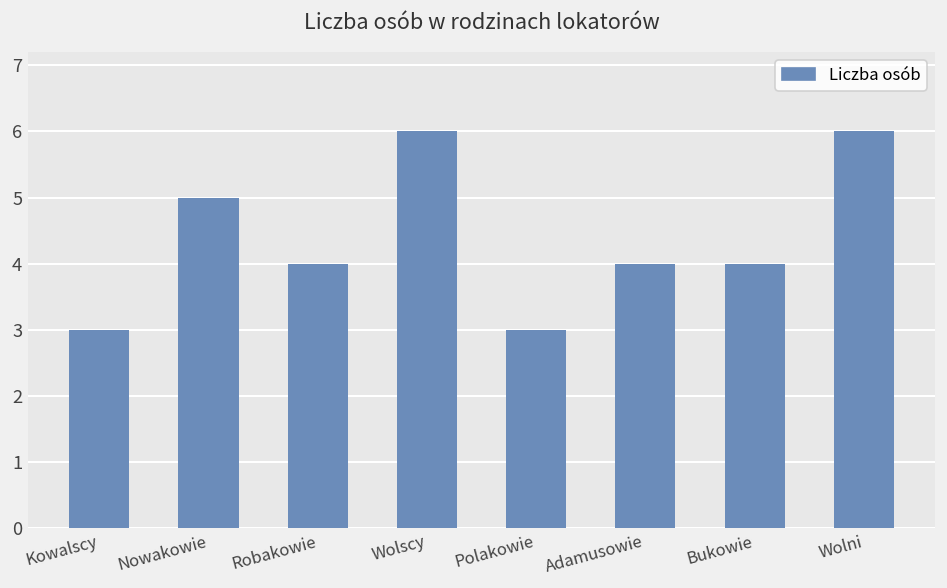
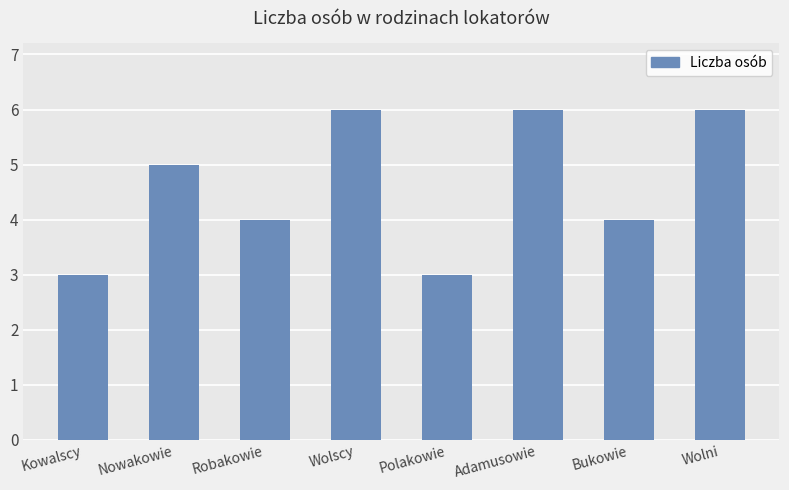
  {
    "Kowalscy": 3,
    "Nowakowie": 5,
    "Robakowie": 4,
    "Wolscy": 6,
    "Polakowie": 3,
-   "Adamusowie": 4,
+   "Adamusowie": 6,
    "Bukowie": 4,
    "Wolni": 6
  }
